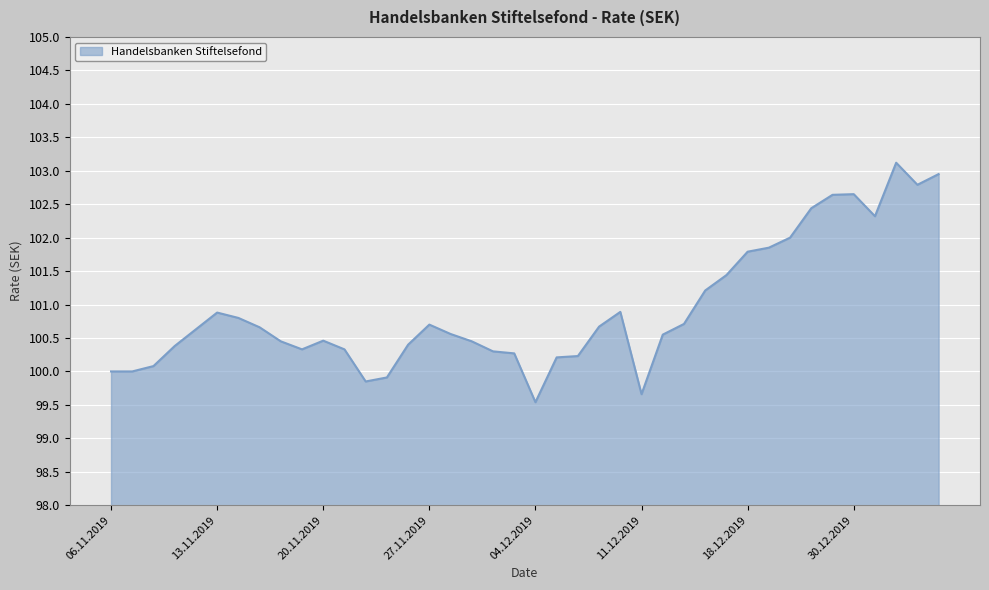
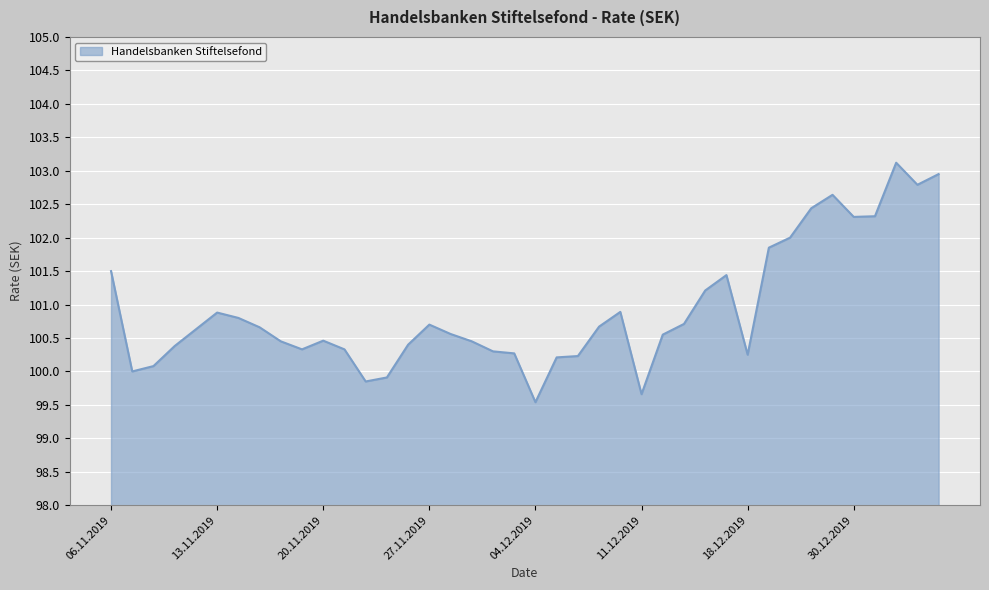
  {
-   "06.11.2019": 100.0,
+   "06.11.2019": 101.5,
    "13.11.2019": 100.9,
    "20.11.2019": 100.5,
    "27.11.2019": 100.7,
    "04.12.2019": 99.5,
    "11.12.2019": 99.7,
-   "18.12.2019": 101.8,
-   "30.12.2019": 102.7
+   "18.12.2019": 100.3,
+   "30.12.2019": 102.3
  }
